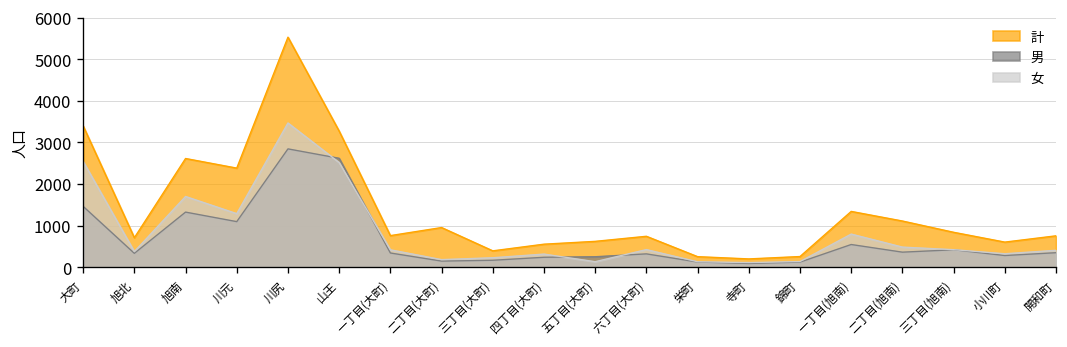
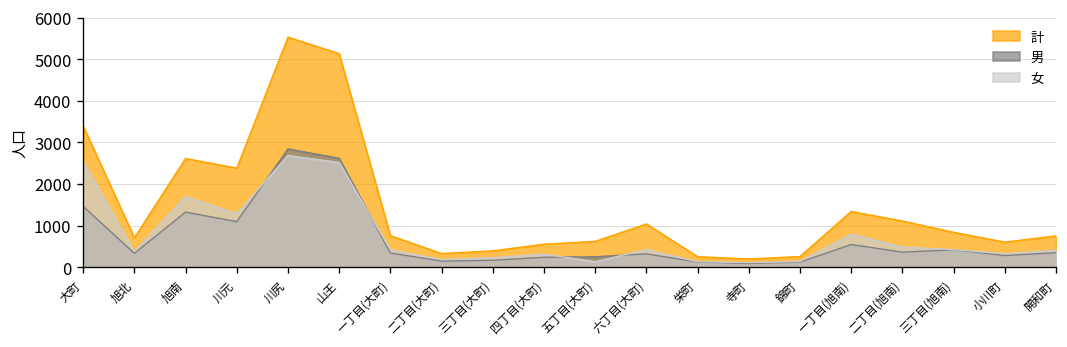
  {
    "計": {
      "大町": 3400,
      "旭北": 700,
      "旭南": 2600,
      "川元": 2400,
      "川尻": 5500,
-     "山王": 3300,
+     "山王": 5100,
      "一丁目(大町)": 800,
-     "二丁目(大町)": 1000,
+     "二丁目(大町)": 300,
      "三丁目(大町)": 400,
      "四丁目(大町)": 600,
      "五丁目(大町)": 600,
-     "六丁目(大町)": 700,
+     "六丁目(大町)": 1000,
      "栄町": 300,
      "寺町": 200,
      "錦町": 300,
      "一丁目(旭南)": 1300,
      "二丁目(旭南)": 1100,
      "三丁目(旭南)": 800,
      "小川町": 600,
      "開和町": 800
    },
    "男": {
      "大町": 1500,
      "旭南": 1300,
      "川元": 1100,
      "川尻": 2800,
      "山王": 2600,
      "一丁目(大町)": 300,
      "四丁目(大町)": 200,
      "五丁目(大町)": 300,
      "六丁目(大町)": 300,
      "一丁目(旭南)": 500,
      "二丁目(旭南)": 400
    },
    "女": {
      "大町": 2500,
      "旭南": 1700,
      "川元": 1300,
-     "川尻": 3500,
+     "川尻": 2700,
      "山王": 2500,
      "一丁目(大町)": 400,
      "四丁目(大町)": 300,
      "五丁目(大町)": 100,
      "六丁目(大町)": 400,
      "一丁目(旭南)": 800,
      "二丁目(旭南)": 500
    }
  }
